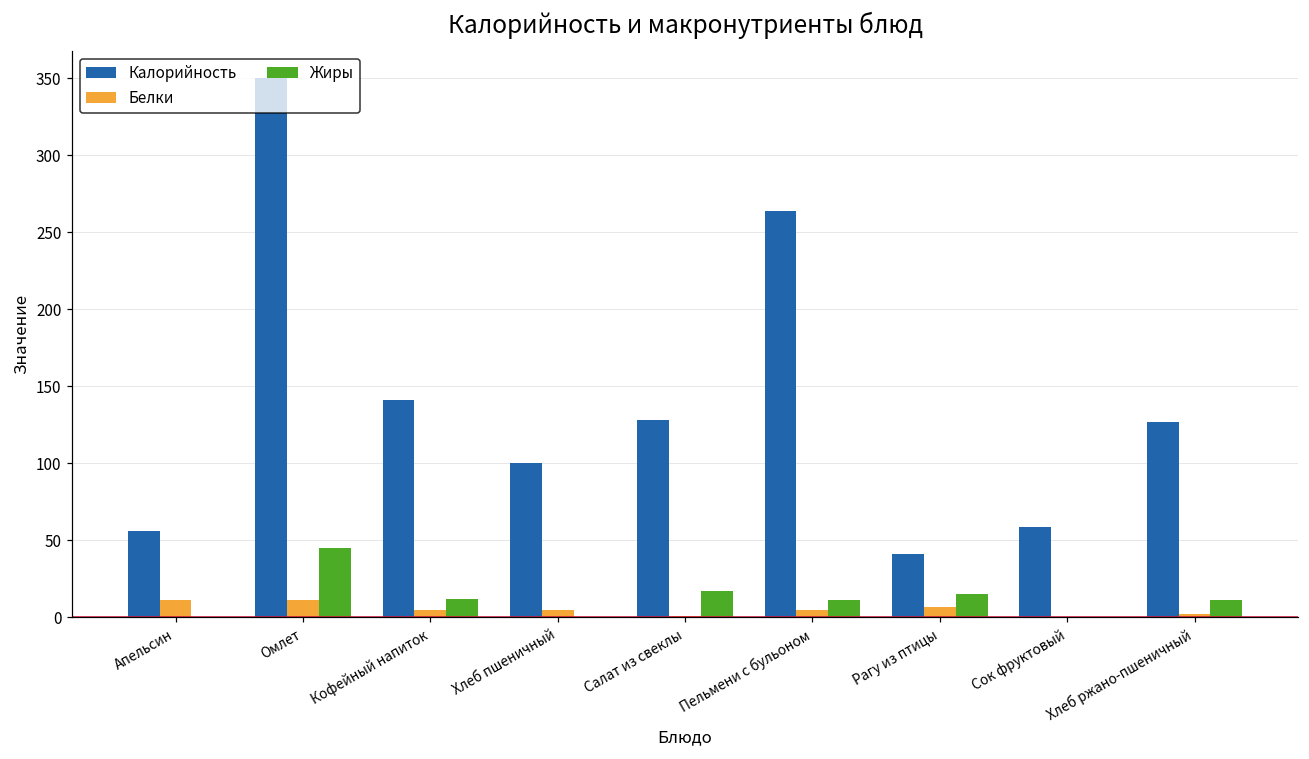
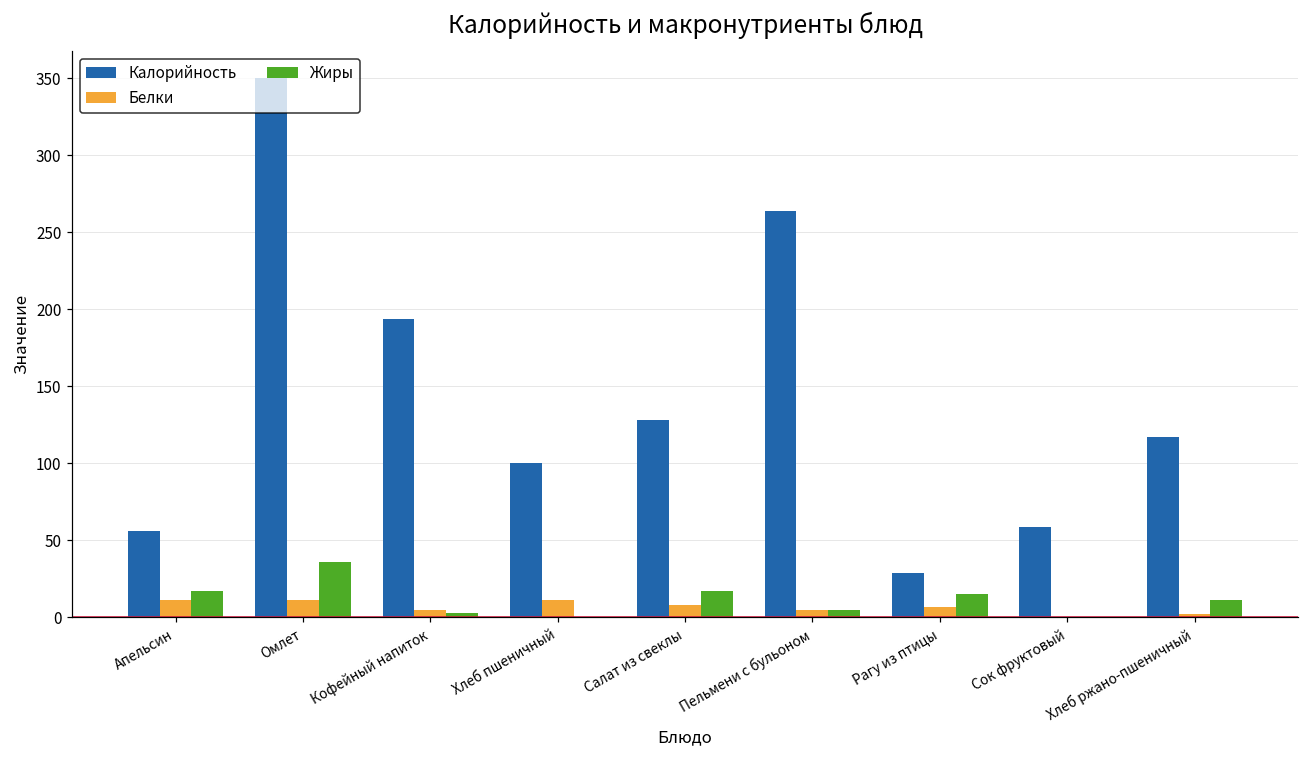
  {
    "Калорийность": {
      "Апельсин": 56,
-     "Кофейный напиток": 141,
+     "Кофейный напиток": 194,
      "Хлеб пшеничный": 100,
      "Салат из свеклы": 128,
      "Пельмени с бульоном": 264,
-     "Рагу из птицы": 41,
+     "Рагу из птицы": 29,
      "Сок фруктовый": 59,
-     "Хлеб ржано-пшеничный": 127
+     "Хлеб ржано-пшеничный": 117
    },
    "Белки": {
      "Апельсин": 11,
      "Омлет": 11,
      "Кофейный напиток": 5,
-     "Хлеб пшеничный": 5,
-     "Салат из свеклы": 1,
+     "Хлеб пшеничный": 11,
+     "Салат из свеклы": 8,
      "Пельмени с бульоном": 5,
      "Рагу из птицы": 7,
      "Сок фруктовый": 0,
      "Хлеб ржано-пшеничный": 2
    },
    "Жиры": {
-     "Апельсин": 0,
-     "Омлет": 45,
-     "Кофейный напиток": 12,
+     "Апельсин": 17,
+     "Омлет": 36,
+     "Кофейный напиток": 3,
      "Хлеб пшеничный": 0,
      "Салат из свеклы": 17,
-     "Пельмени с бульоном": 11,
+     "Пельмени с бульоном": 5,
      "Рагу из птицы": 15,
      "Сок фруктовый": 0,
      "Хлеб ржано-пшеничный": 11
    }
  }
